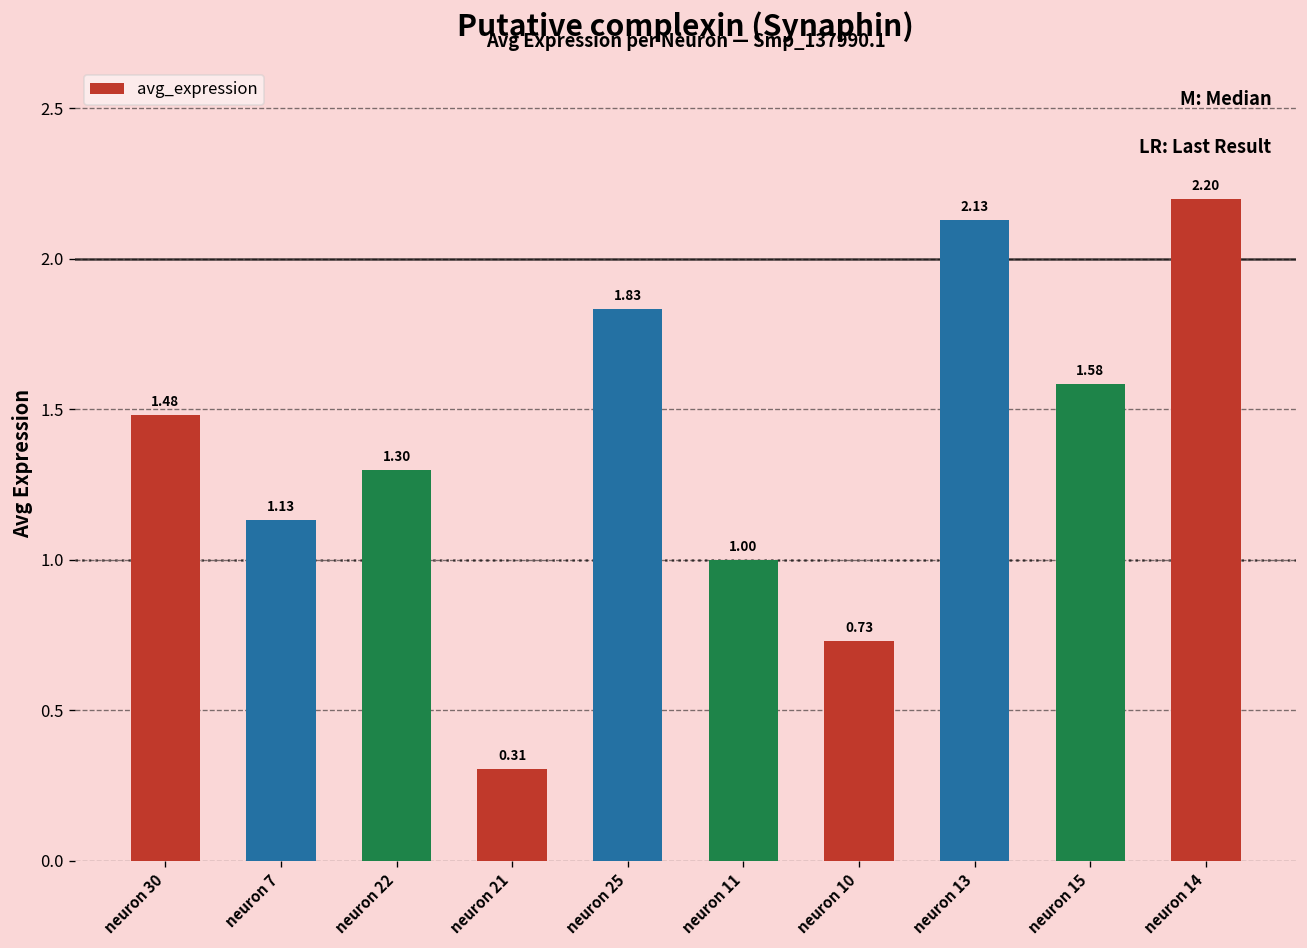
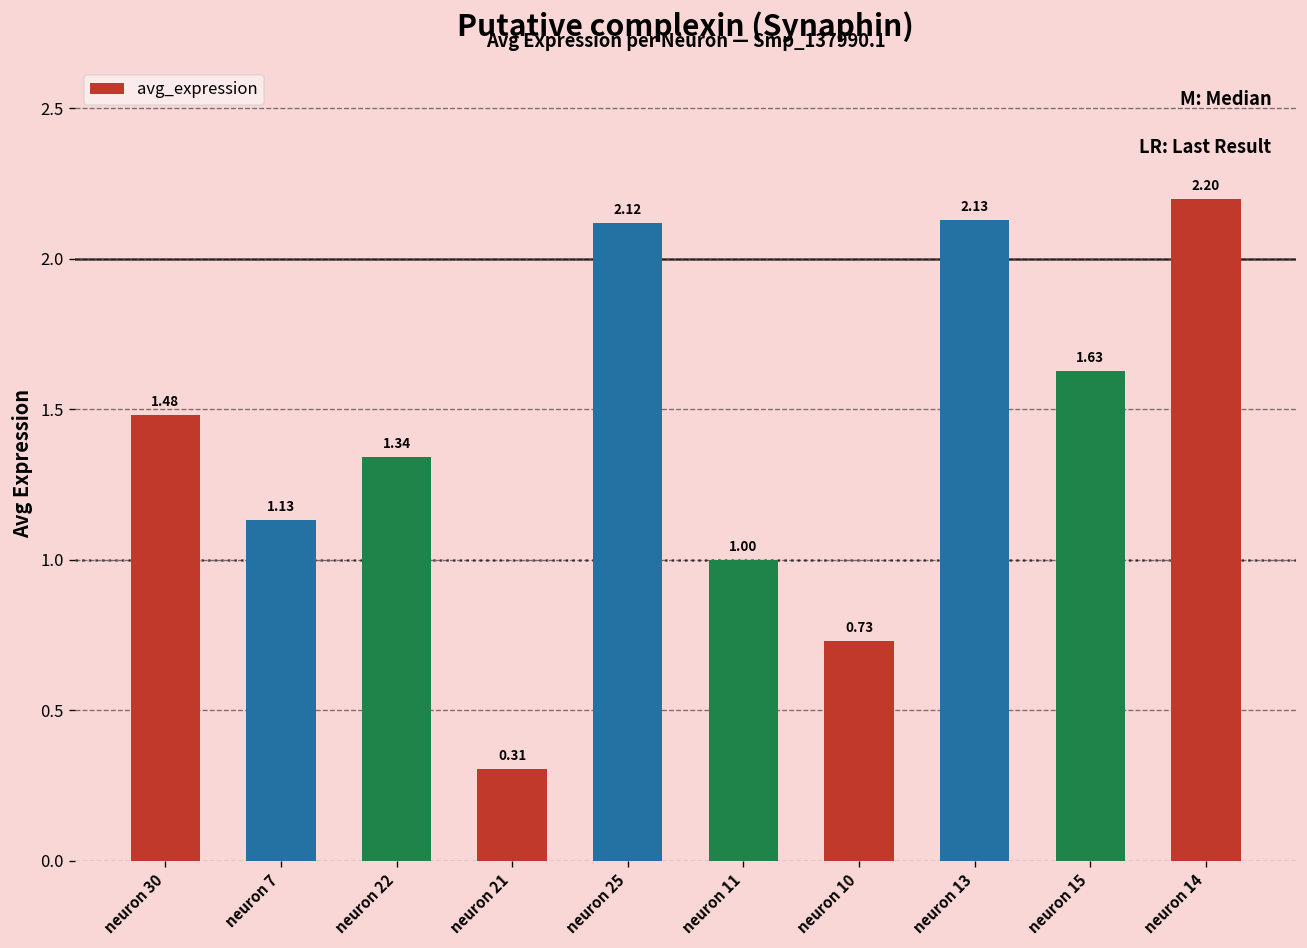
  {
    "neuron 30": 1.48,
    "neuron 7": 1.13,
-   "neuron 22": 1.30,
+   "neuron 22": 1.34,
    "neuron 21": 0.31,
-   "neuron 25": 1.83,
+   "neuron 25": 2.12,
    "neuron 11": 1.00,
    "neuron 10": 0.73,
    "neuron 13": 2.13,
-   "neuron 15": 1.58,
+   "neuron 15": 1.63,
    "neuron 14": 2.20
  }
